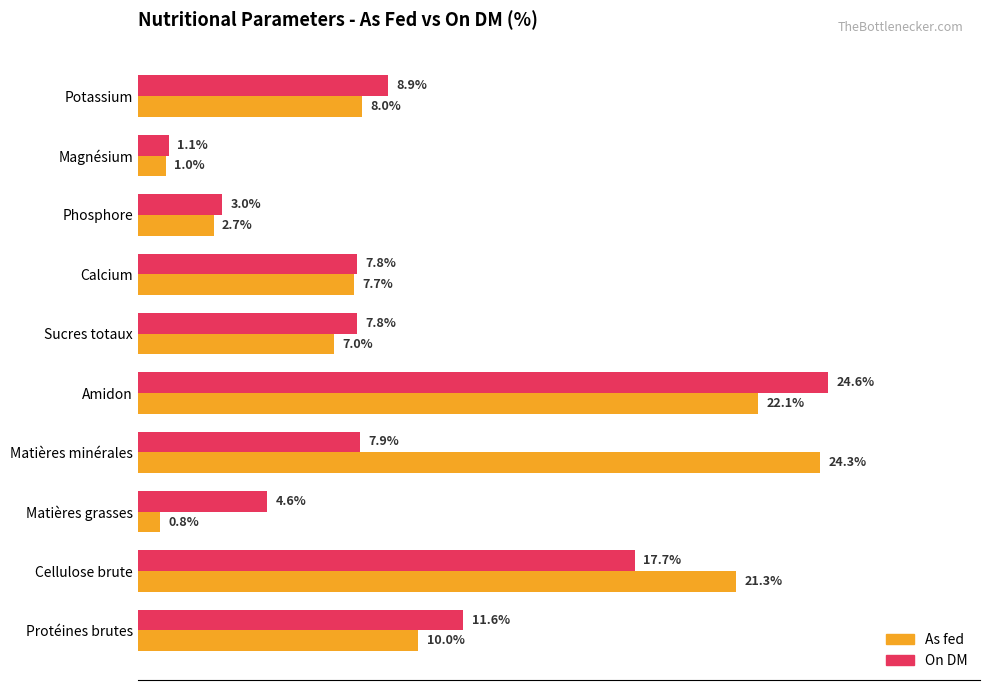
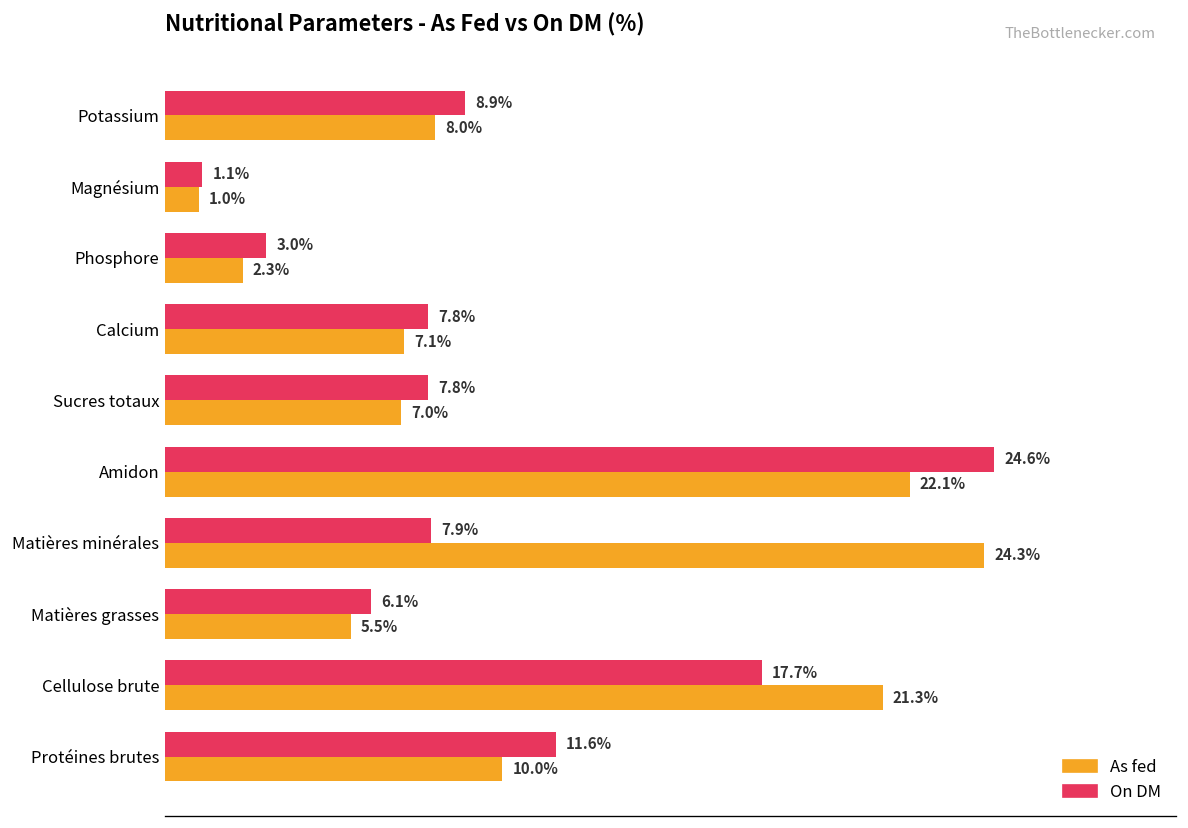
  {
    "As fed": {
      "Potassium": "8.0%",
      "Magnésium": "1.0%",
-     "Phosphore": "2.7%",
-     "Calcium": "7.7%",
+     "Phosphore": "2.3%",
+     "Calcium": "7.1%",
      "Sucres totaux": "7.0%",
      "Amidon": "22.1%",
      "Matières minérales": "24.3%",
-     "Matières grasses": "0.8%",
+     "Matières grasses": "5.5%",
      "Cellulose brute": "21.3%",
      "Protéines brutes": "10.0%"
    },
    "On DM": {
      "Potassium": "8.9%",
      "Magnésium": "1.1%",
      "Phosphore": "3.0%",
      "Calcium": "7.8%",
      "Sucres totaux": "7.8%",
      "Amidon": "24.6%",
      "Matières minérales": "7.9%",
-     "Matières grasses": "4.6%",
+     "Matières grasses": "6.1%",
      "Cellulose brute": "17.7%",
      "Protéines brutes": "11.6%"
    }
  }
